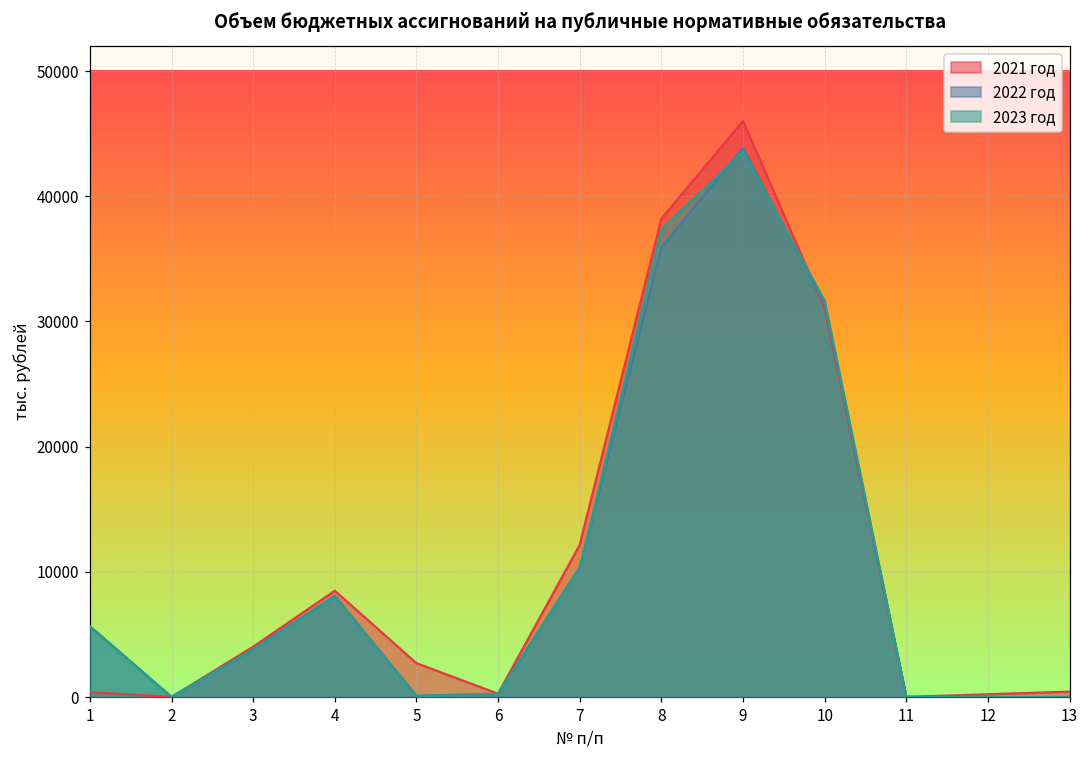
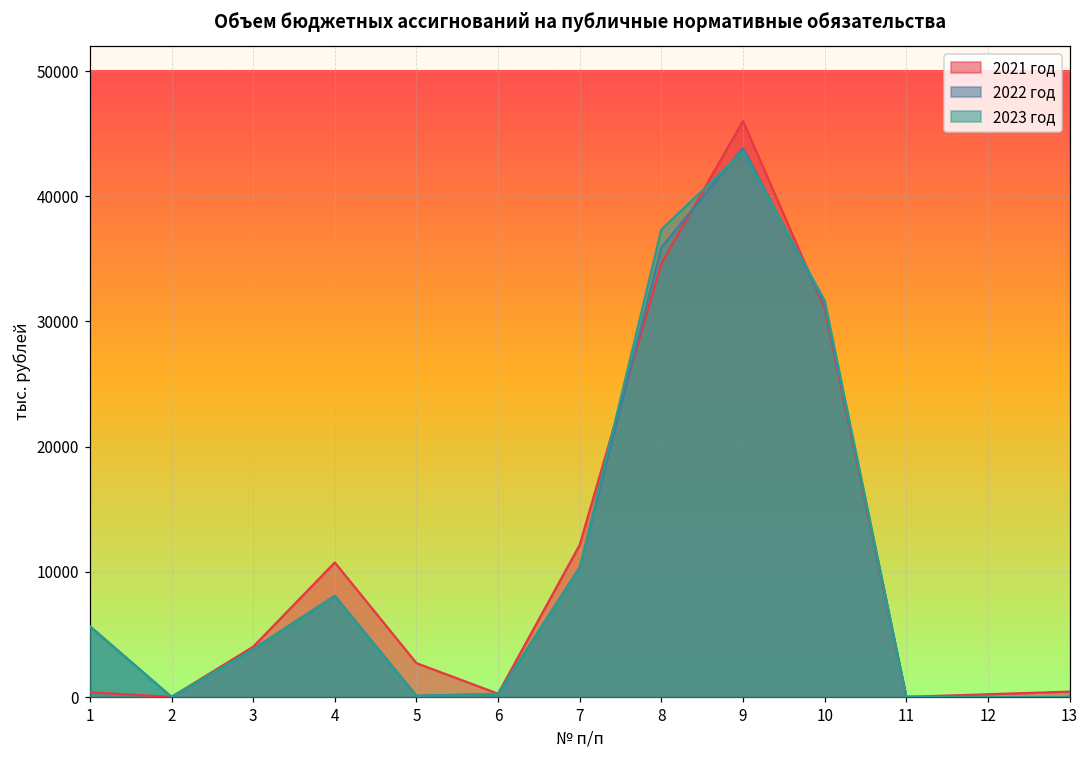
  {
    "2021 год": {
      "1": 400,
-     "4": 8500,
+     "4": 10700,
      "5": 2700,
      "7": 12200,
-     "8": 38200,
+     "8": 34600,
      "9": 46000,
      "10": 31000,
      "13": 400
    }
  }
